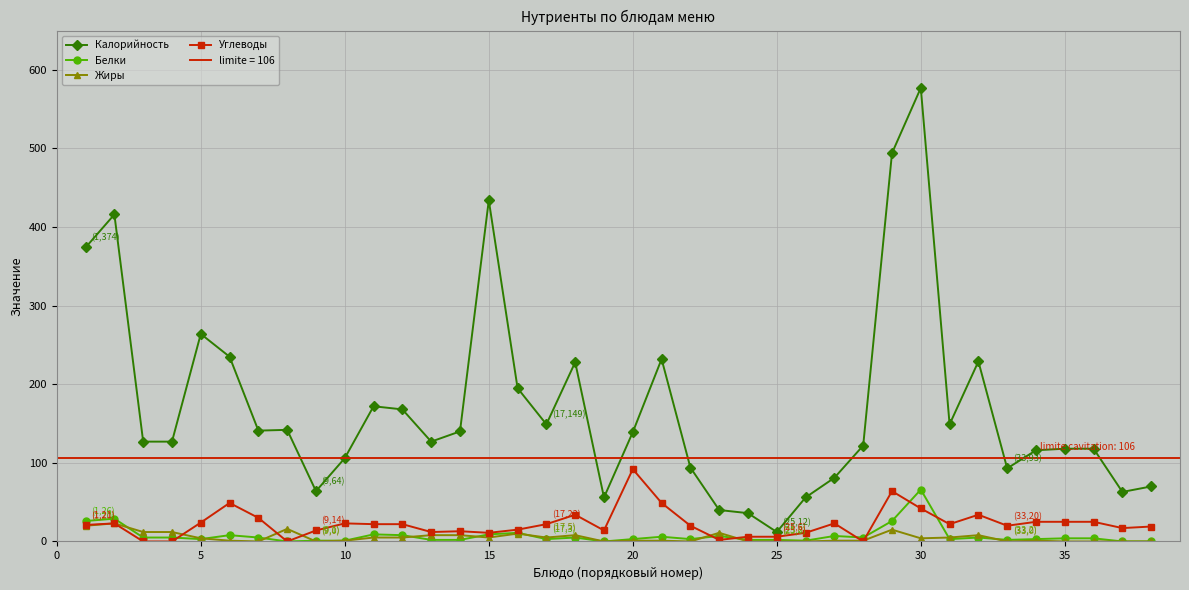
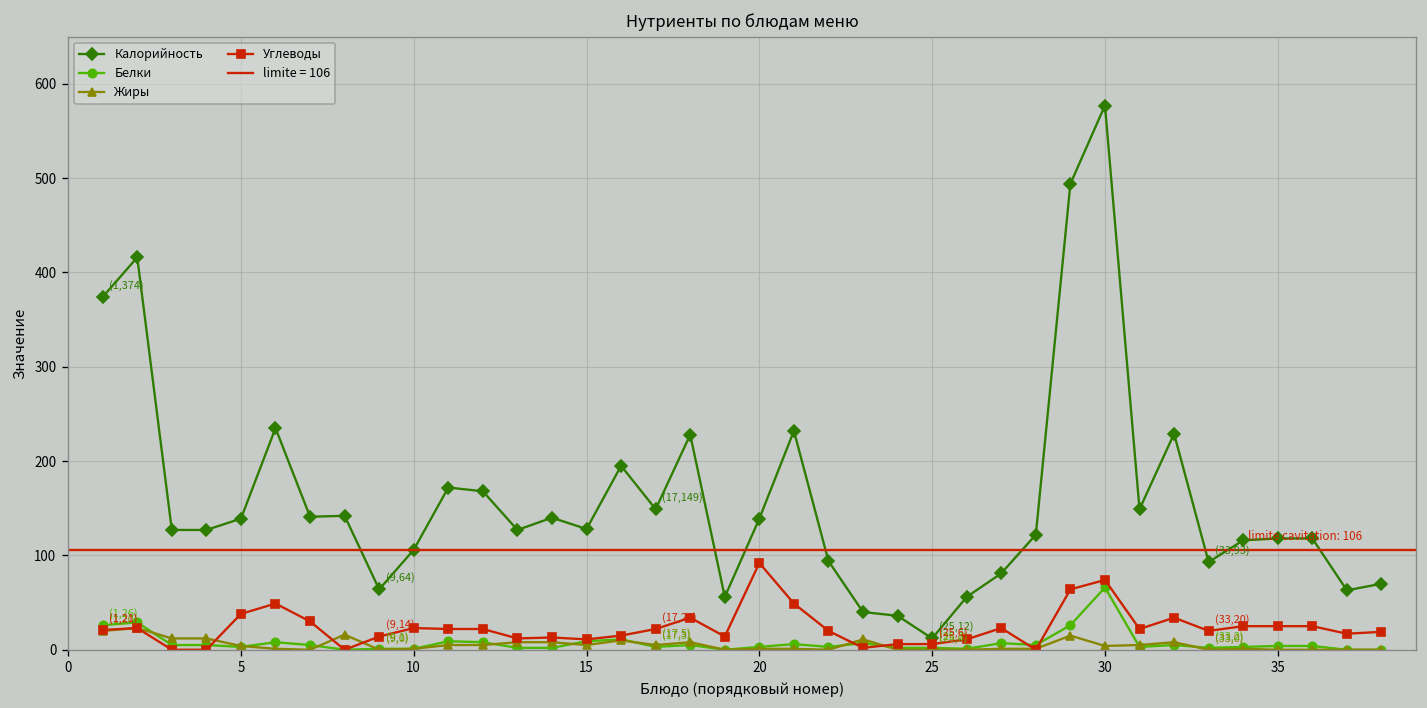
  {
    "Калорийность": {
-     "5": 260,
+     "5": 140,
      "10": 110,
-     "15": 430,
+     "15": 130,
      "20": 140,
      "25": 10,
      "30": 580
    },
    "Белки": {
      "30": 70,
      "35": 0
    },
    "Жиры": {
      "15": 10,
      "30": 0,
      "35": 0
    },
    "Углеводы": {
-     "5": 20,
+     "5": 40,
      "20": 90,
      "25": 10,
-     "30": 40,
+     "30": 70,
      "35": 30
    }
  }
